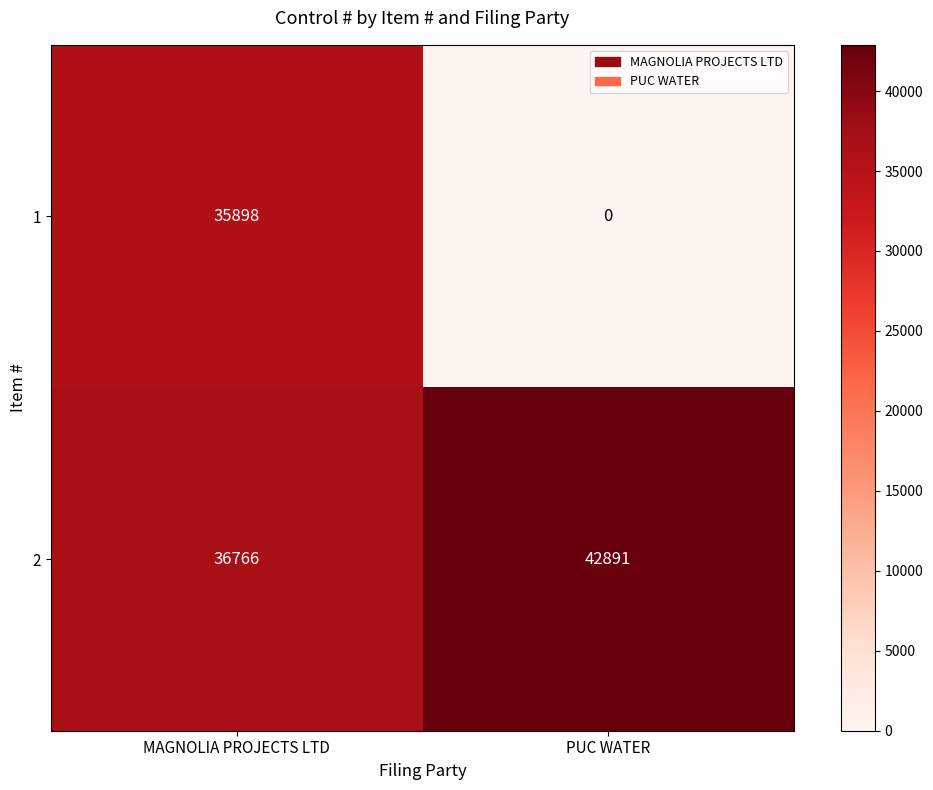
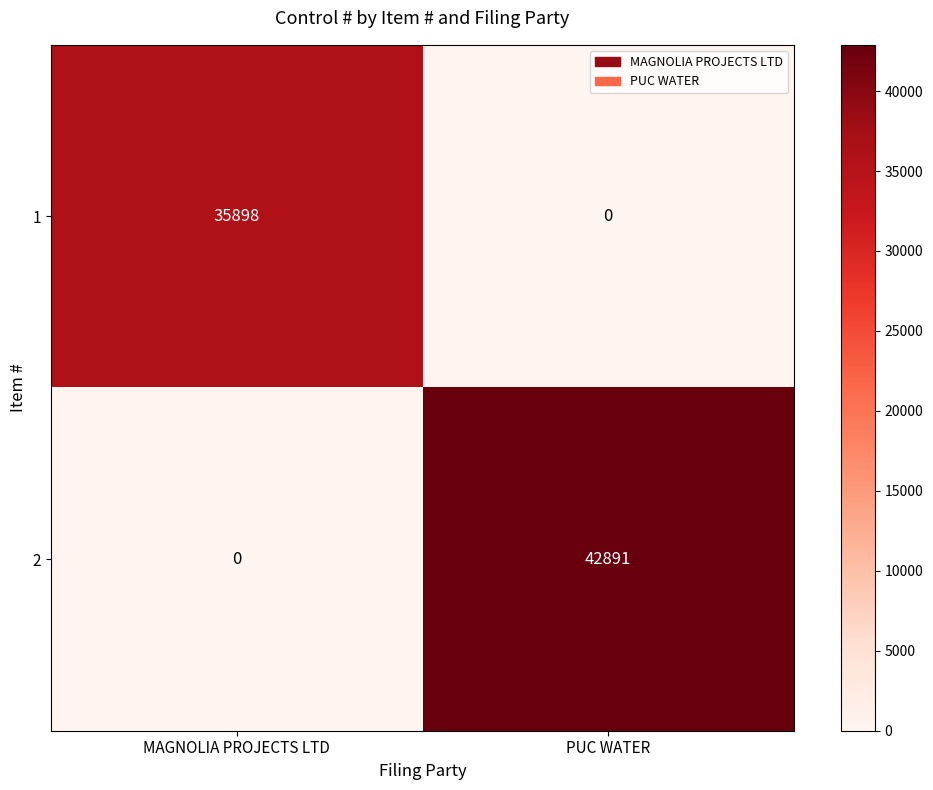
  {
    "1": {
      "MAGNOLIA PROJECTS LTD": 35898,
      "PUC WATER": 0
    },
    "2": {
-     "MAGNOLIA PROJECTS LTD": 36766,
+     "MAGNOLIA PROJECTS LTD": 0,
      "PUC WATER": 42891
    }
  }
